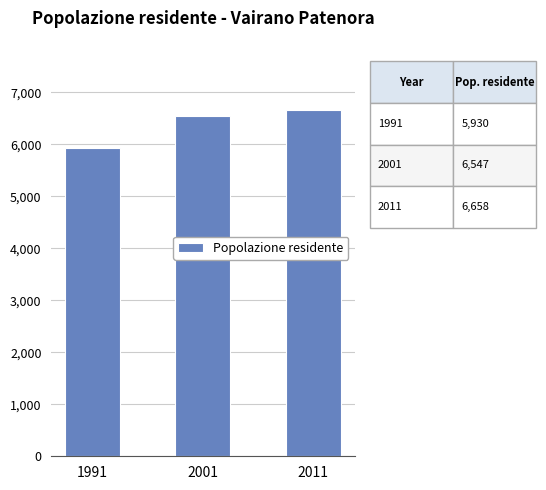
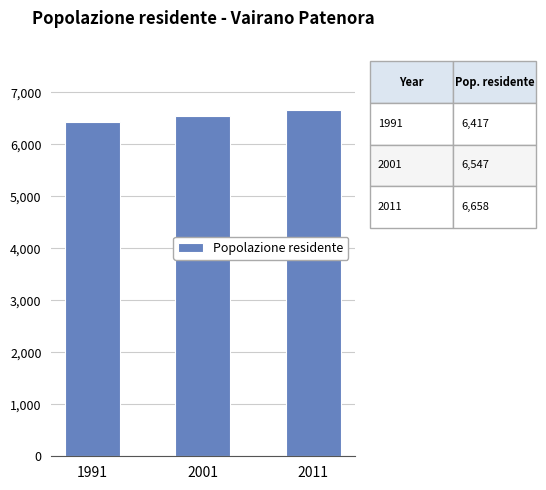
  {
-   "1991": "5,930"
+   "1991": "6,417"
  }
